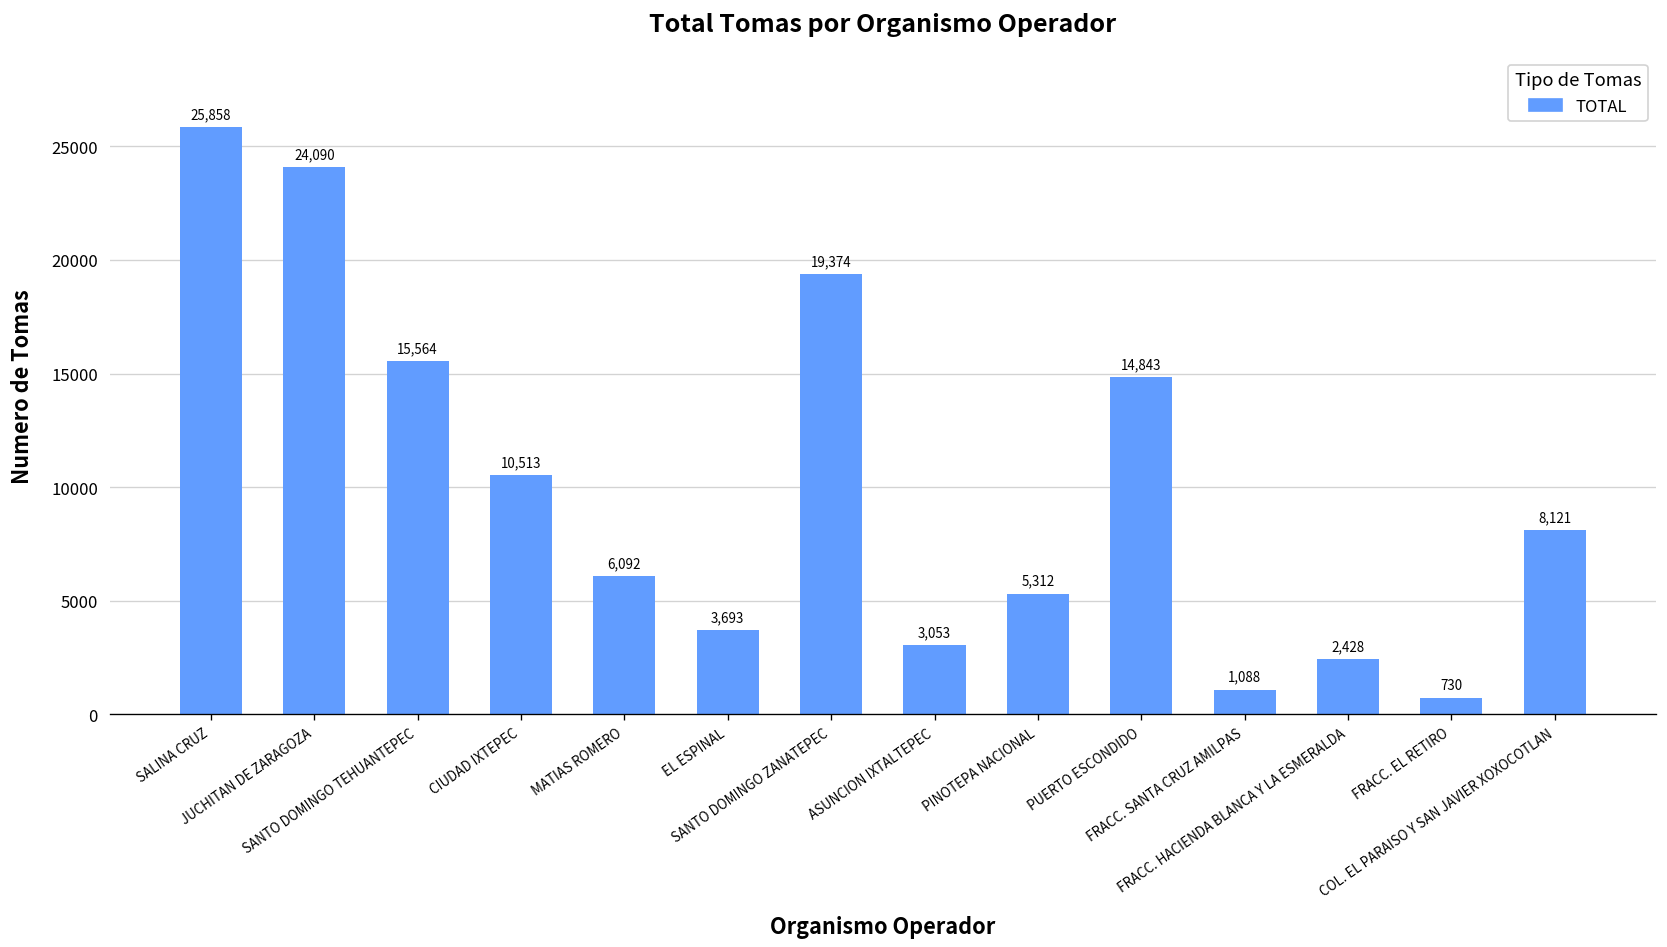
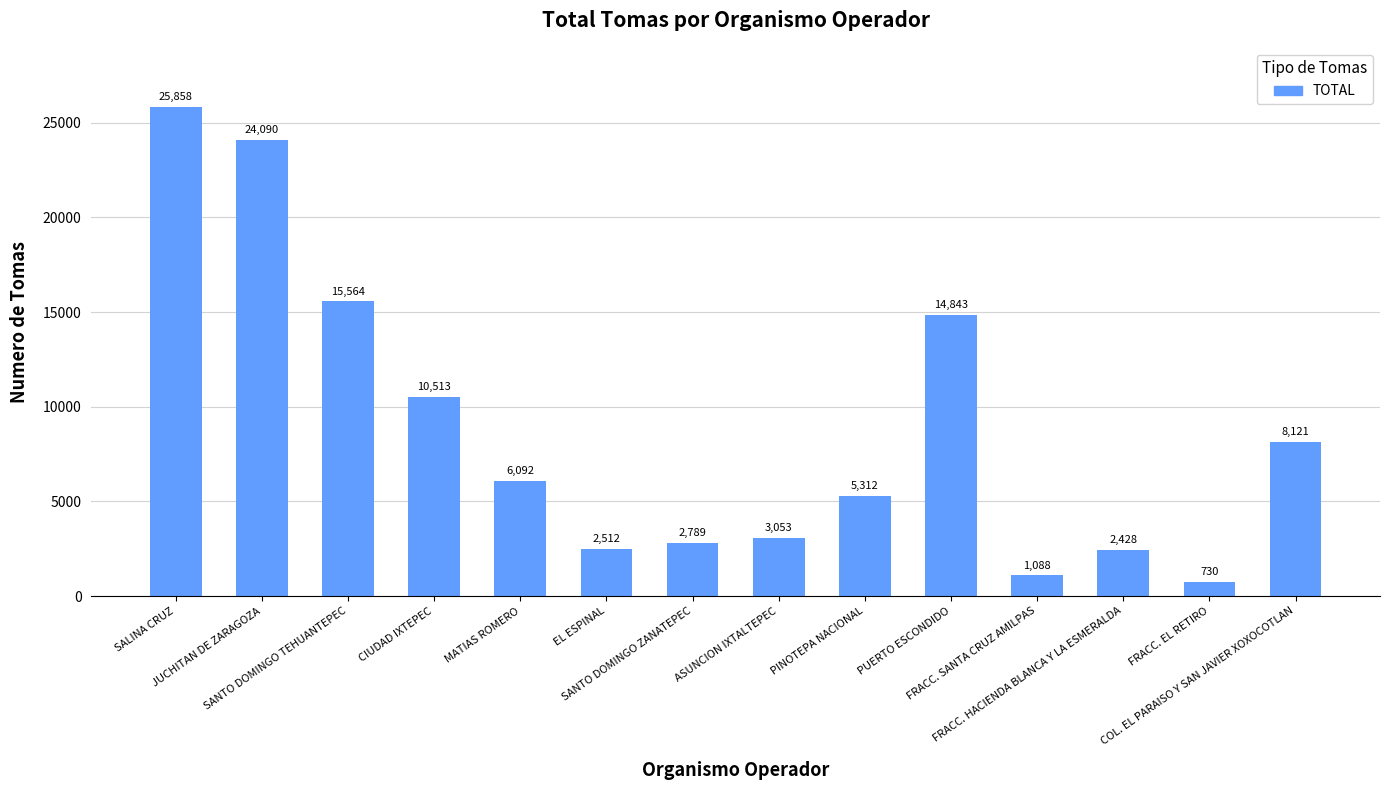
  {
    "SALINA CRUZ": "25,858",
    "JUCHITAN DE ZARAGOZA": "24,090",
    "SANTO DOMINGO TEHUANTEPEC": "15,564",
    "CIUDAD IXTEPEC": "10,513",
    "MATIAS ROMERO": "6,092",
-   "EL ESPINAL": "3,693",
-   "SANTO DOMINGO ZANATEPEC": "19,374",
+   "EL ESPINAL": "2,512",
+   "SANTO DOMINGO ZANATEPEC": "2,789",
    "ASUNCION IXTALTEPEC": "3,053",
    "PINOTEPA NACIONAL": "5,312",
    "PUERTO ESCONDIDO": "14,843",
    "FRACC. SANTA CRUZ AMILPAS": "1,088",
    "FRACC. HACIENDA BLANCA Y LA ESMERALDA": "2,428",
    "FRACC. EL RETIRO": "730",
    "COL. EL PARAISO Y SAN JAVIER XOXOCOTLAN": "8,121"
  }
